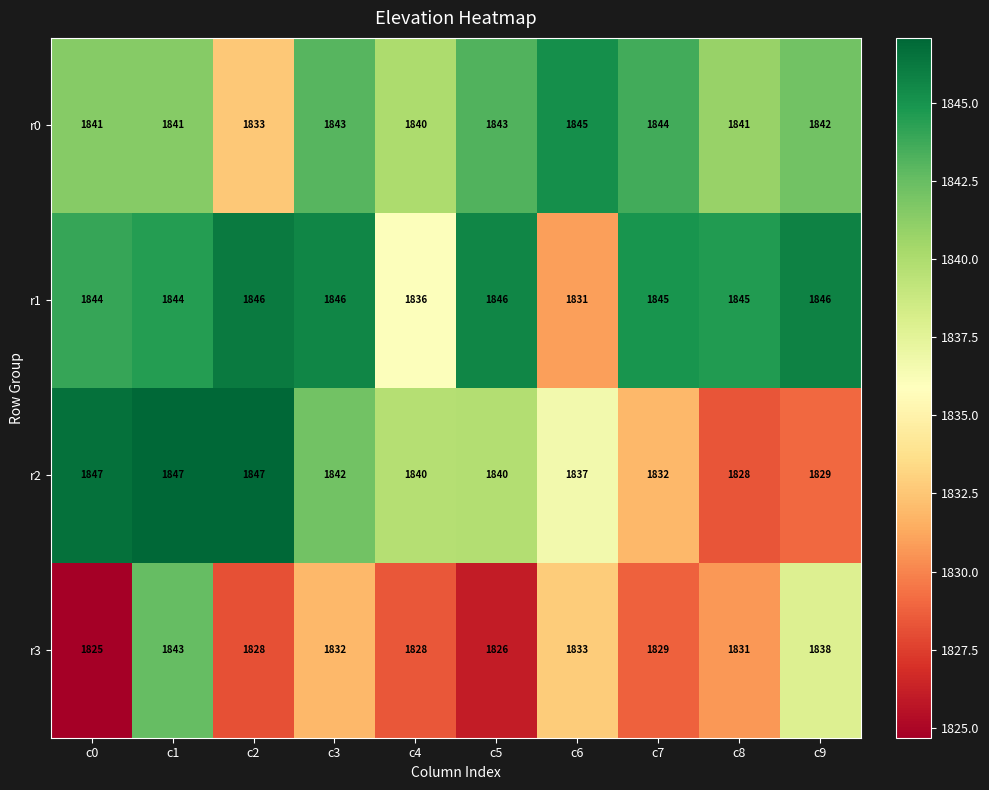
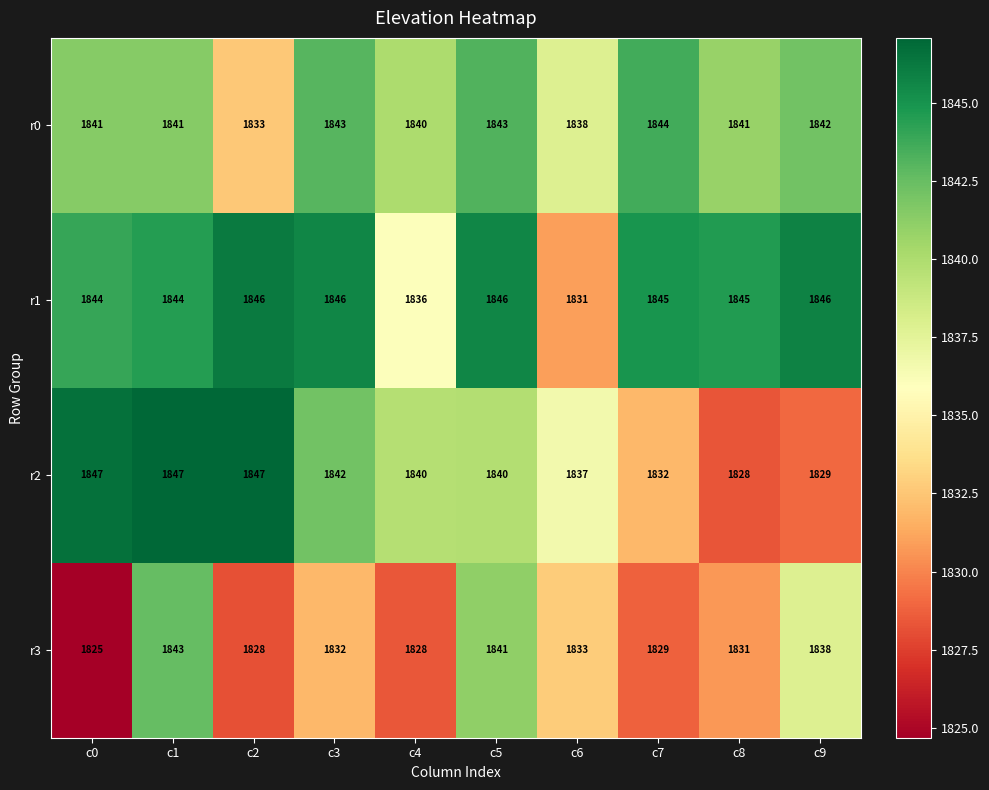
  {
    "r0": {
      "c0": 1841,
      "c1": 1841,
      "c2": 1833,
      "c3": 1843,
      "c4": 1840,
      "c5": 1843,
-     "c6": 1845,
+     "c6": 1838,
      "c7": 1844,
      "c8": 1841,
      "c9": 1842
    },
    "r1": {
      "c0": 1844,
      "c1": 1844,
      "c2": 1846,
      "c3": 1846,
      "c4": 1836,
      "c5": 1846,
      "c6": 1831,
      "c7": 1845,
      "c8": 1845,
      "c9": 1846
    },
    "r2": {
      "c0": 1847,
      "c1": 1847,
      "c2": 1847,
      "c3": 1842,
      "c4": 1840,
      "c5": 1840,
      "c6": 1837,
      "c7": 1832,
      "c8": 1828,
      "c9": 1829
    },
    "r3": {
      "c0": 1825,
      "c1": 1843,
      "c2": 1828,
      "c3": 1832,
      "c4": 1828,
-     "c5": 1826,
+     "c5": 1841,
      "c6": 1833,
      "c7": 1829,
      "c8": 1831,
      "c9": 1838
    }
  }
